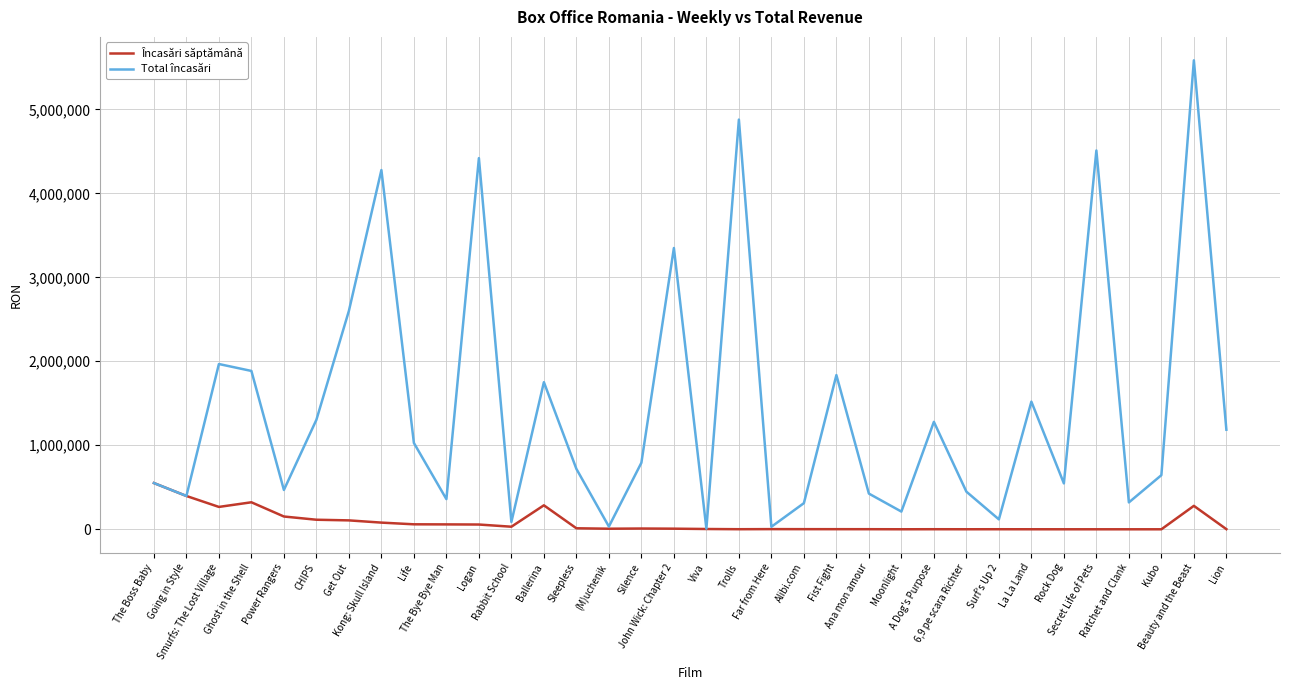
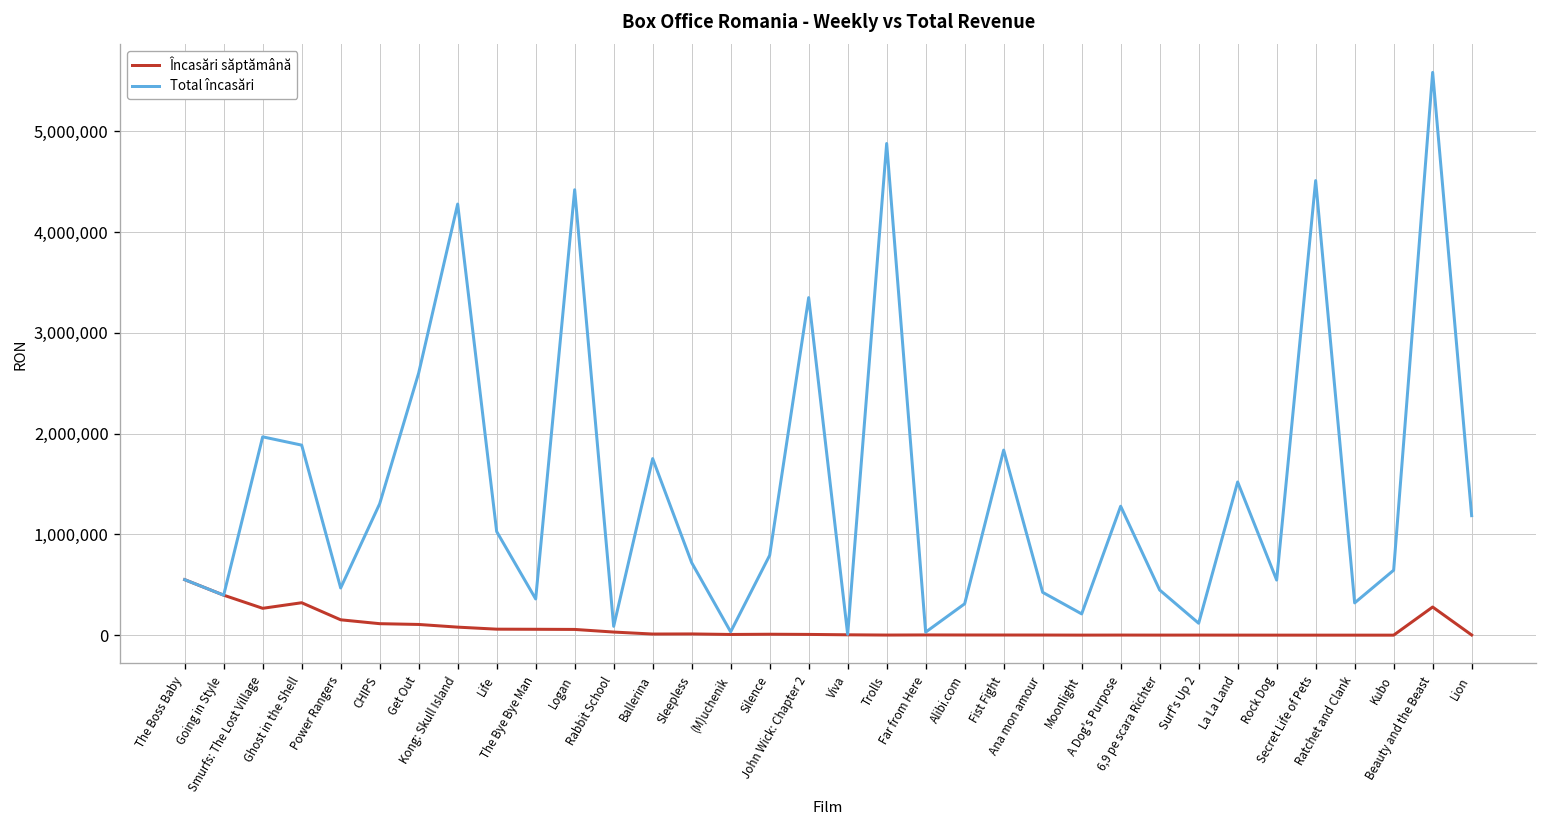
  {
    "Încasări săptămână": {
      "Smurfs: The Lost Village": "300,000",
      "Ghost in the Shell": "300,000",
      "Power Rangers": "200,000",
      "CHIPS": "100,000",
      "Get Out": "100,000",
      "Kong: Skull Island": "100,000",
      "Life": "100,000",
      "The Bye Bye Man": "100,000",
      "Logan": "100,000",
      "Rabbit School": "0",
-     "Ballerina": "300,000",
+     "Ballerina": "0",
      "Sleepless": "0",
      "Silence": "0",
      "John Wick: Chapter 2": "0",
      "Trolls": "0",
      "Alibi.com": "0",
      "Fist Fight": "0",
      "Ana mon amour": "0",
      "Moonlight": "0",
      "A Dog's Purpose": "0",
      "6,9 pe scara Richter": "0",
      "Surf's Up 2": "0",
      "La La Land": "0",
      "Rock Dog": "0",
      "Secret Life of Pets": "0",
      "Ratchet and Clank": "0",
      "Kubo": "0",
      "Beauty and the Beast": "300,000",
      "Lion": "0"
    },
    "Total încasări": {
      "Smurfs: The Lost Village": "2,000,000",
      "Ghost in the Shell": "1,900,000",
      "Power Rangers": "500,000",
      "CHIPS": "1,300,000",
      "Get Out": "2,600,000",
      "Kong: Skull Island": "4,300,000",
      "Life": "1,000,000",
      "The Bye Bye Man": "400,000",
      "Logan": "4,400,000",
      "Rabbit School": "100,000",
      "Ballerina": "1,800,000",
      "Sleepless": "700,000",
      "Silence": "800,000",
      "John Wick: Chapter 2": "3,300,000",
      "Trolls": "4,900,000",
      "Alibi.com": "300,000",
      "Fist Fight": "1,800,000",
      "Ana mon amour": "400,000",
      "Moonlight": "200,000",
      "A Dog's Purpose": "1,300,000",
      "6,9 pe scara Richter": "400,000",
      "Surf's Up 2": "100,000",
      "La La Land": "1,500,000",
      "Rock Dog": "500,000",
      "Secret Life of Pets": "4,500,000",
      "Ratchet and Clank": "300,000",
      "Kubo": "600,000",
      "Beauty and the Beast": "5,600,000",
      "Lion": "1,200,000"
    }
  }
